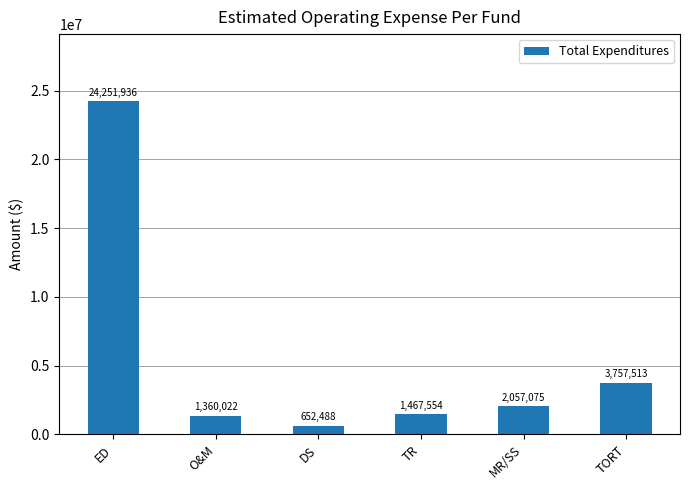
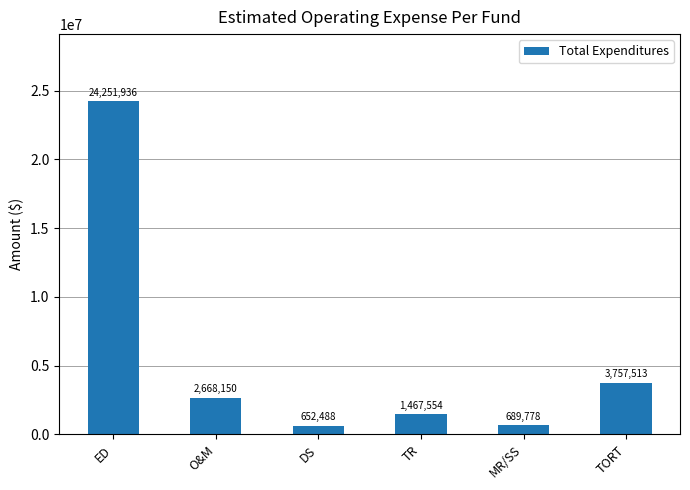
  {
    "ED": "24,251,936",
-   "O&M": "1,360,022",
+   "O&M": "2,668,150",
    "DS": "652,488",
    "TR": "1,467,554",
-   "MR/SS": "2,057,075",
+   "MR/SS": "689,778",
    "TORT": "3,757,513"
  }
